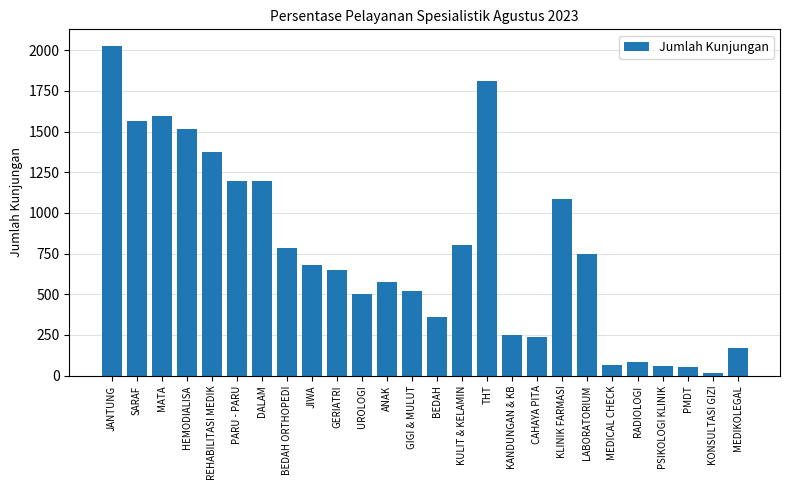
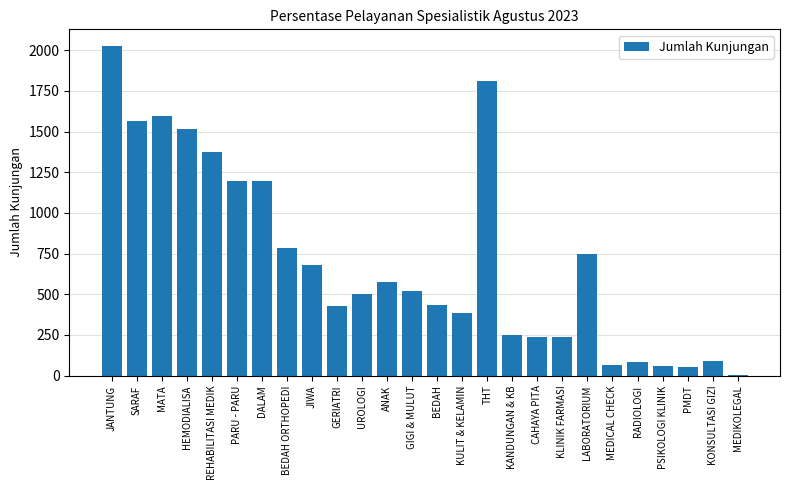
  {
    "JANTUNG": 2030,
    "SARAF": 1570,
    "MATA": 1600,
    "HEMODIALISA": 1520,
    "REHABILITASI MEDIK": 1370,
    "PARU - PARU": 1200,
    "DALAM": 1200,
    "BEDAH ORTHOPEDI": 790,
    "JIWA": 680,
-   "GERIATRI": 650,
+   "GERIATRI": 430,
    "UROLOGI": 500,
    "ANAK": 580,
    "GIGI & MULUT": 520,
-   "BEDAH": 360,
-   "KULIT & KELAMIN": 810,
+   "BEDAH": 440,
+   "KULIT & KELAMIN": 390,
    "THT": 1810,
    "KANDUNGAN & KB": 250,
    "CAHAYA PITA": 240,
-   "KLINIK FARMASI": 1090,
+   "KLINIK FARMASI": 240,
    "LABORATORIUM": 750,
    "MEDICAL CHECK": 70,
    "RADIOLOGI": 80,
    "PSIKOLOGI KLINIK": 60,
    "PMDT": 60,
-   "KONSULTASI GIZI": 10,
-   "MEDIKOLEGAL": 170
+   "KONSULTASI GIZI": 90,
+   "MEDIKOLEGAL": 0
  }
